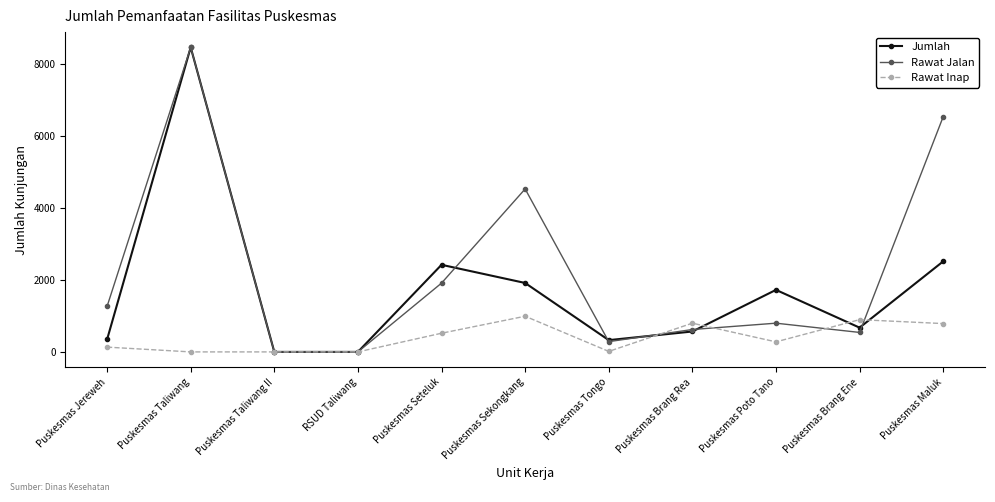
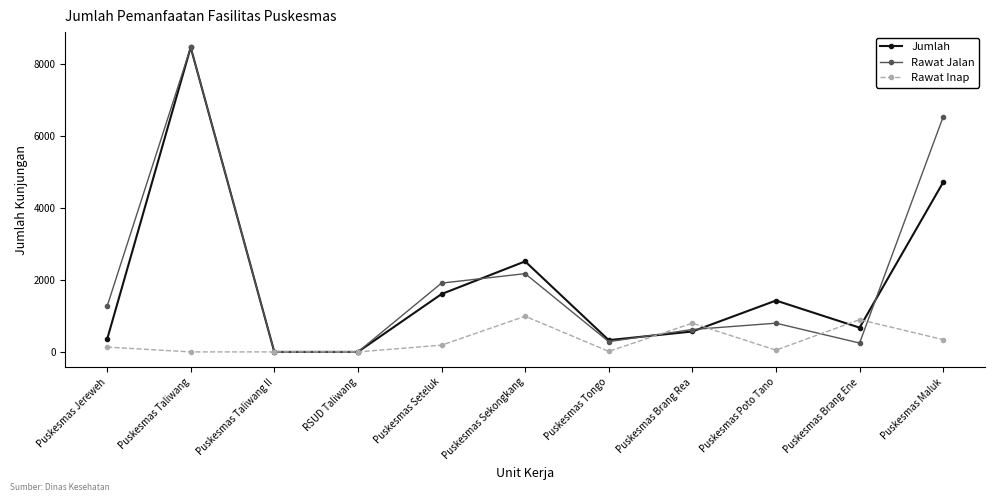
  {
    "Jumlah": {
      "Puskesmas Jereweh": 300,
-     "Puskesmas Seteluk": 2400,
-     "Puskesmas Sekongkang": 1900,
-     "Puskesmas Poto Tano": 1700,
+     "Puskesmas Seteluk": 1600,
+     "Puskesmas Sekongkang": 2500,
+     "Puskesmas Poto Tano": 1400,
      "Puskesmas Brang Ene": 700,
-     "Puskesmas Maluk": 2500
+     "Puskesmas Maluk": 4700
    },
    "Rawat Jalan": {
      "Puskesmas Jereweh": 1300,
      "Puskesmas Seteluk": 1900,
-     "Puskesmas Sekongkang": 4500,
+     "Puskesmas Sekongkang": 2200,
      "Puskesmas Poto Tano": 800,
-     "Puskesmas Brang Ene": 500,
+     "Puskesmas Brang Ene": 200,
      "Puskesmas Maluk": 6500
    },
    "Rawat Inap": {
      "Puskesmas Jereweh": 100,
      "Puskesmas Taliwang": 0,
-     "Puskesmas Seteluk": 500,
+     "Puskesmas Seteluk": 200,
      "Puskesmas Sekongkang": 1000,
      "Puskesmas Tongo": 0,
      "Puskesmas Brang Rea": 800,
-     "Puskesmas Poto Tano": 300,
+     "Puskesmas Poto Tano": 0,
      "Puskesmas Brang Ene": 900,
-     "Puskesmas Maluk": 800
+     "Puskesmas Maluk": 300
    }
  }
